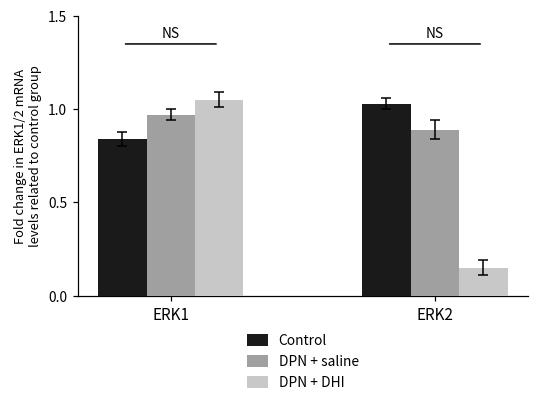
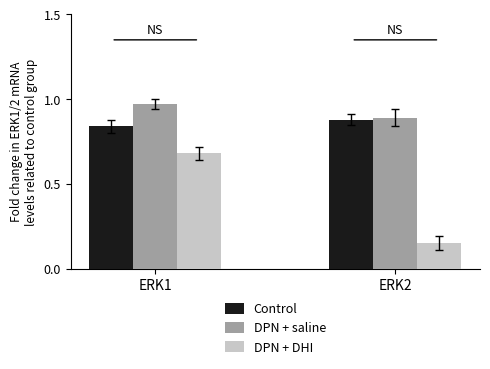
  {
    "Control": {
      "ERK1": 0.84,
-     "ERK2": 1.03
+     "ERK2": 0.88
    },
    "DPN + saline": {
      "ERK1": 0.97,
      "ERK2": 0.89
    },
    "DPN + DHI": {
-     "ERK1": 1.05,
+     "ERK1": 0.68,
      "ERK2": 0.15
    }
  }
